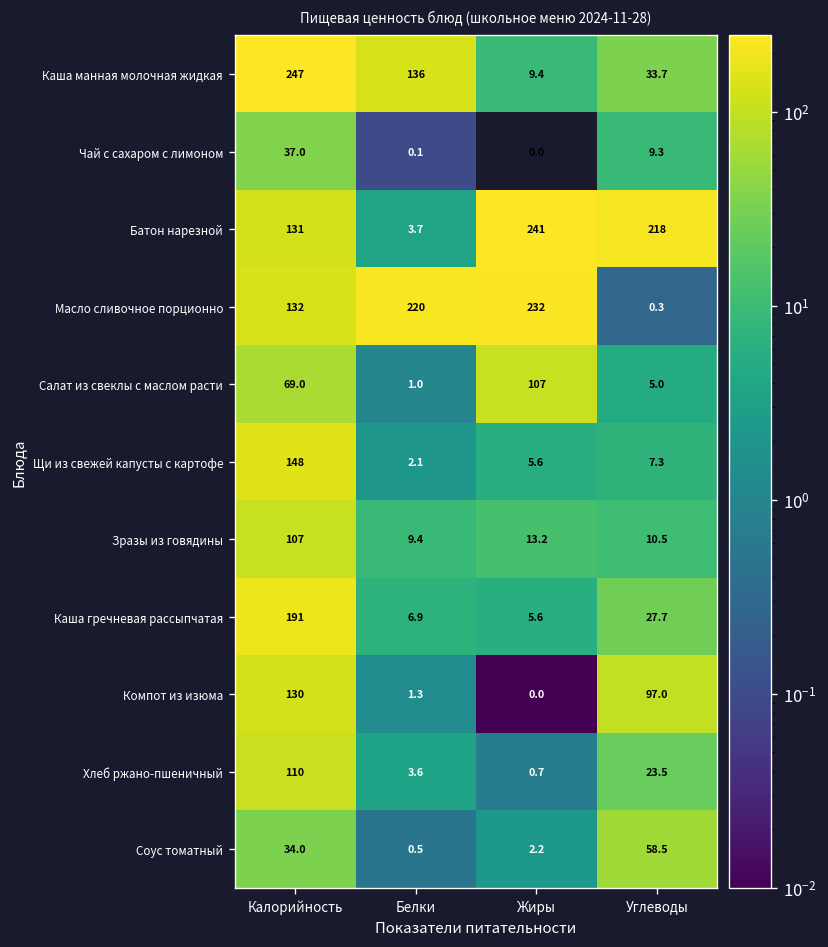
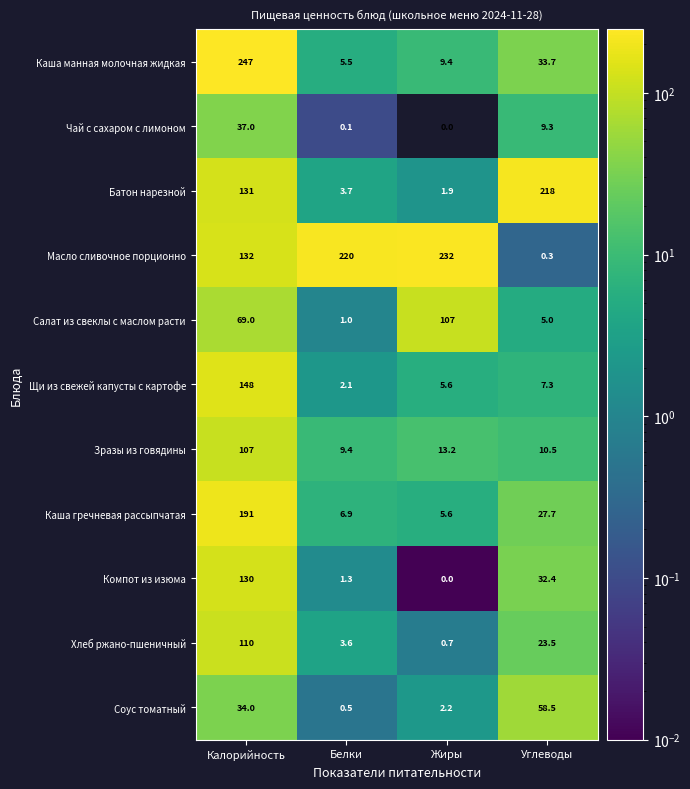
  {
    "Каша манная молочная жидкая": {
      "Калорийность": 247,
-     "Белки": 136,
+     "Белки": 5.5,
      "Жиры": 9.4,
      "Углеводы": 33.7
    },
    "Чай с сахаром с лимоном": {
      "Калорийность": 37.0,
      "Белки": 0.1,
      "Углеводы": 9.3
    },
    "Батон нарезной": {
      "Калорийность": 131,
      "Белки": 3.7,
-     "Жиры": 241,
+     "Жиры": 1.9,
      "Углеводы": 218
    },
    "Масло сливочное порционно": {
      "Калорийность": 132,
      "Белки": 220,
      "Жиры": 232,
      "Углеводы": 0.3
    },
    "Салат из свеклы с маслом расти": {
      "Калорийность": 69.0,
      "Белки": 1.0,
      "Жиры": 107,
      "Углеводы": 5.0
    },
    "Щи из свежей капусты с картофе": {
      "Калорийность": 148,
      "Белки": 2.1,
      "Жиры": 5.6,
      "Углеводы": 7.3
    },
    "Зразы из говядины": {
      "Калорийность": 107,
      "Белки": 9.4,
      "Жиры": 13.2,
      "Углеводы": 10.5
    },
    "Каша гречневая рассыпчатая": {
      "Калорийность": 191,
      "Белки": 6.9,
      "Жиры": 5.6,
      "Углеводы": 27.7
    },
    "Компот из изюма": {
      "Калорийность": 130,
      "Белки": 1.3,
      "Жиры": 0.0,
-     "Углеводы": 97.0
+     "Углеводы": 32.4
    },
    "Хлеб ржано-пшеничный": {
      "Калорийность": 110,
      "Белки": 3.6,
      "Жиры": 0.7,
      "Углеводы": 23.5
    },
    "Соус томатный": {
      "Калорийность": 34.0,
      "Белки": 0.5,
      "Жиры": 2.2,
      "Углеводы": 58.5
    }
  }
